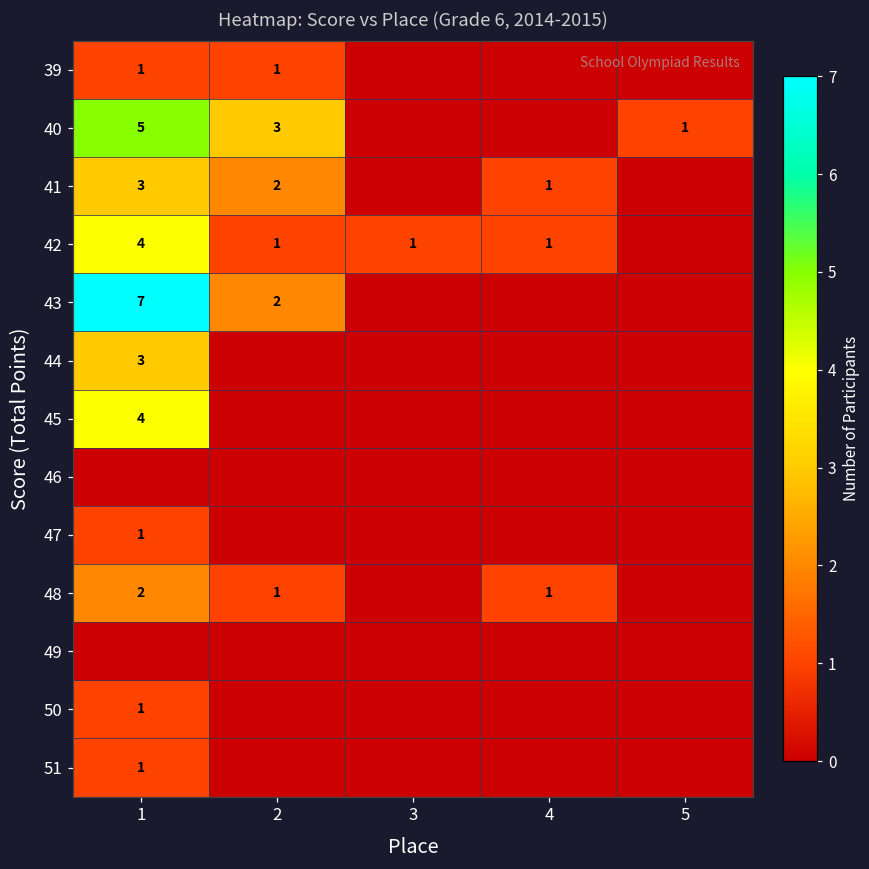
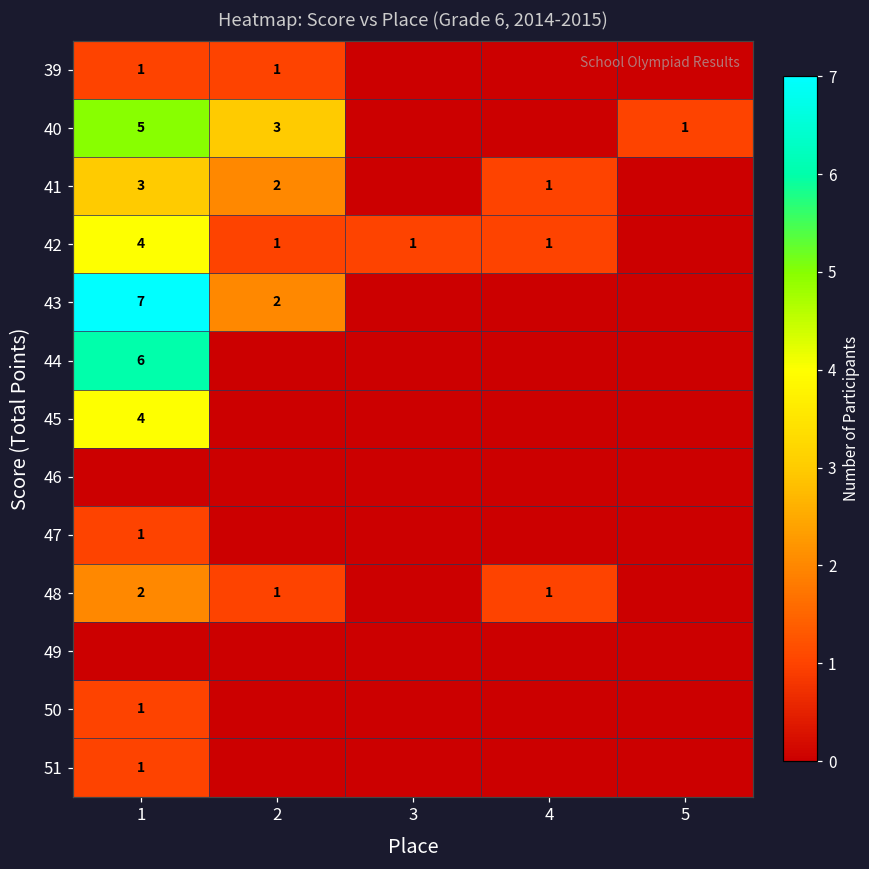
  {
    "39": {
      "1": 1,
      "2": 1
    },
    "40": {
      "1": 5,
      "2": 3,
      "5": 1
    },
    "41": {
      "1": 3,
      "2": 2,
      "4": 1
    },
    "42": {
      "1": 4,
      "2": 1,
      "3": 1,
      "4": 1
    },
    "43": {
      "1": 7,
      "2": 2
    },
    "44": {
-     "1": 3
+     "1": 6
    },
    "45": {
      "1": 4
    },
    "47": {
      "1": 1
    },
    "48": {
      "1": 2,
      "2": 1,
      "4": 1
    },
    "50": {
      "1": 1
    },
    "51": {
      "1": 1
    }
  }
